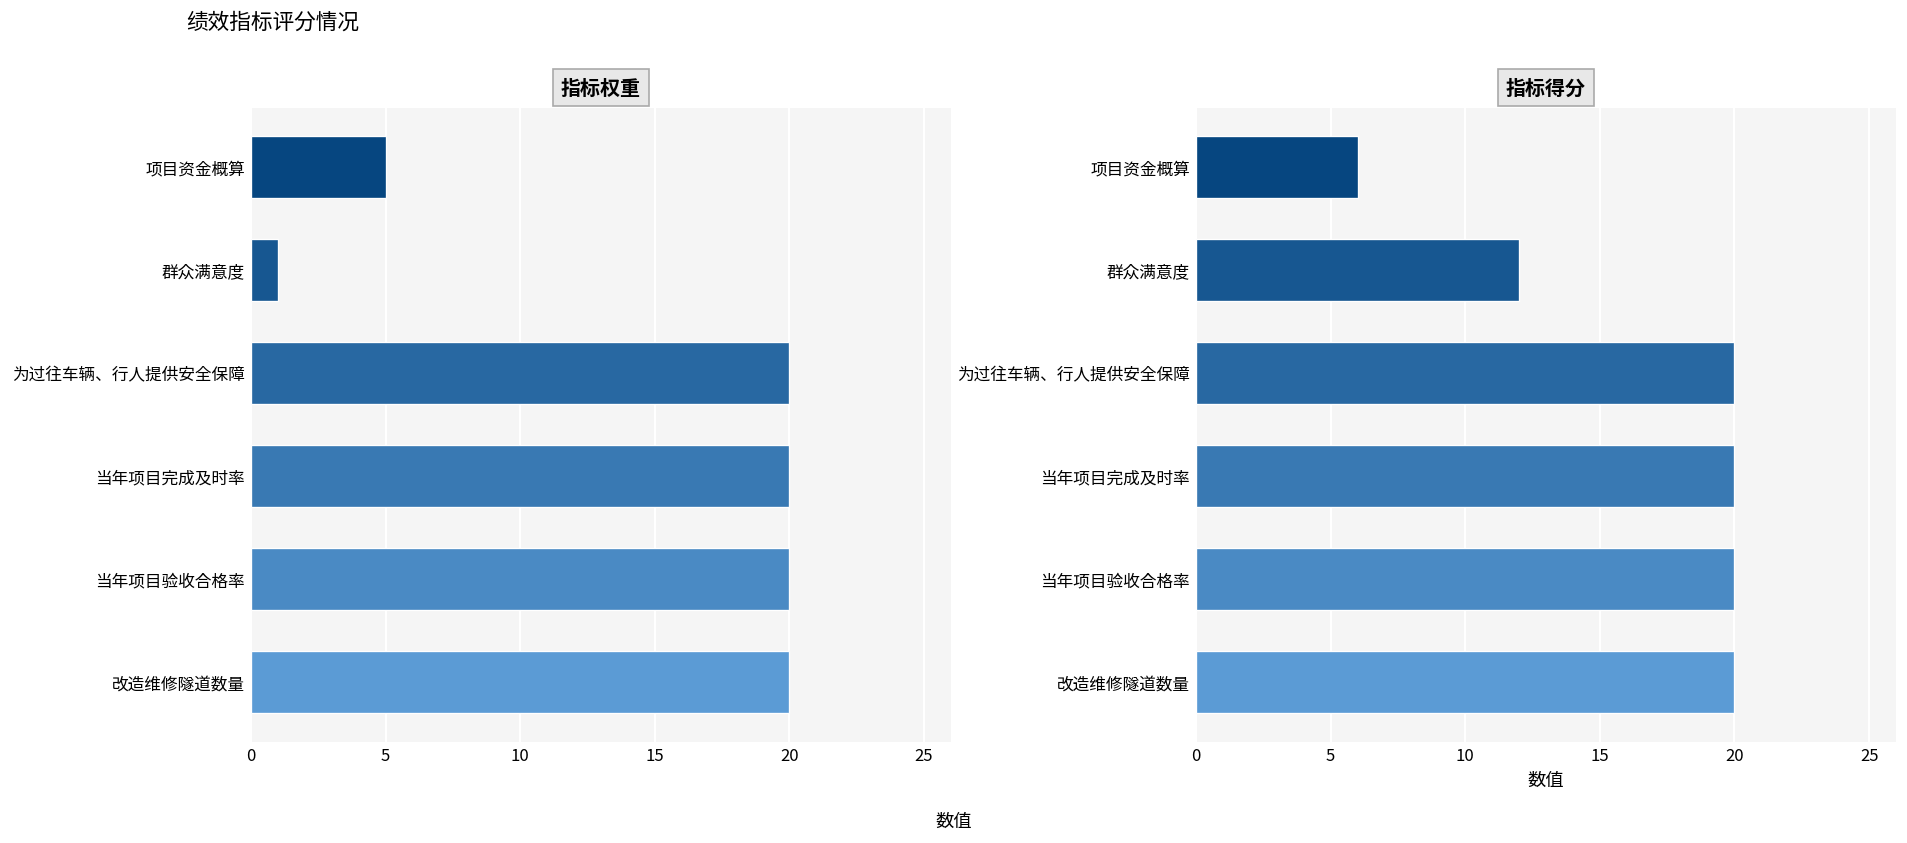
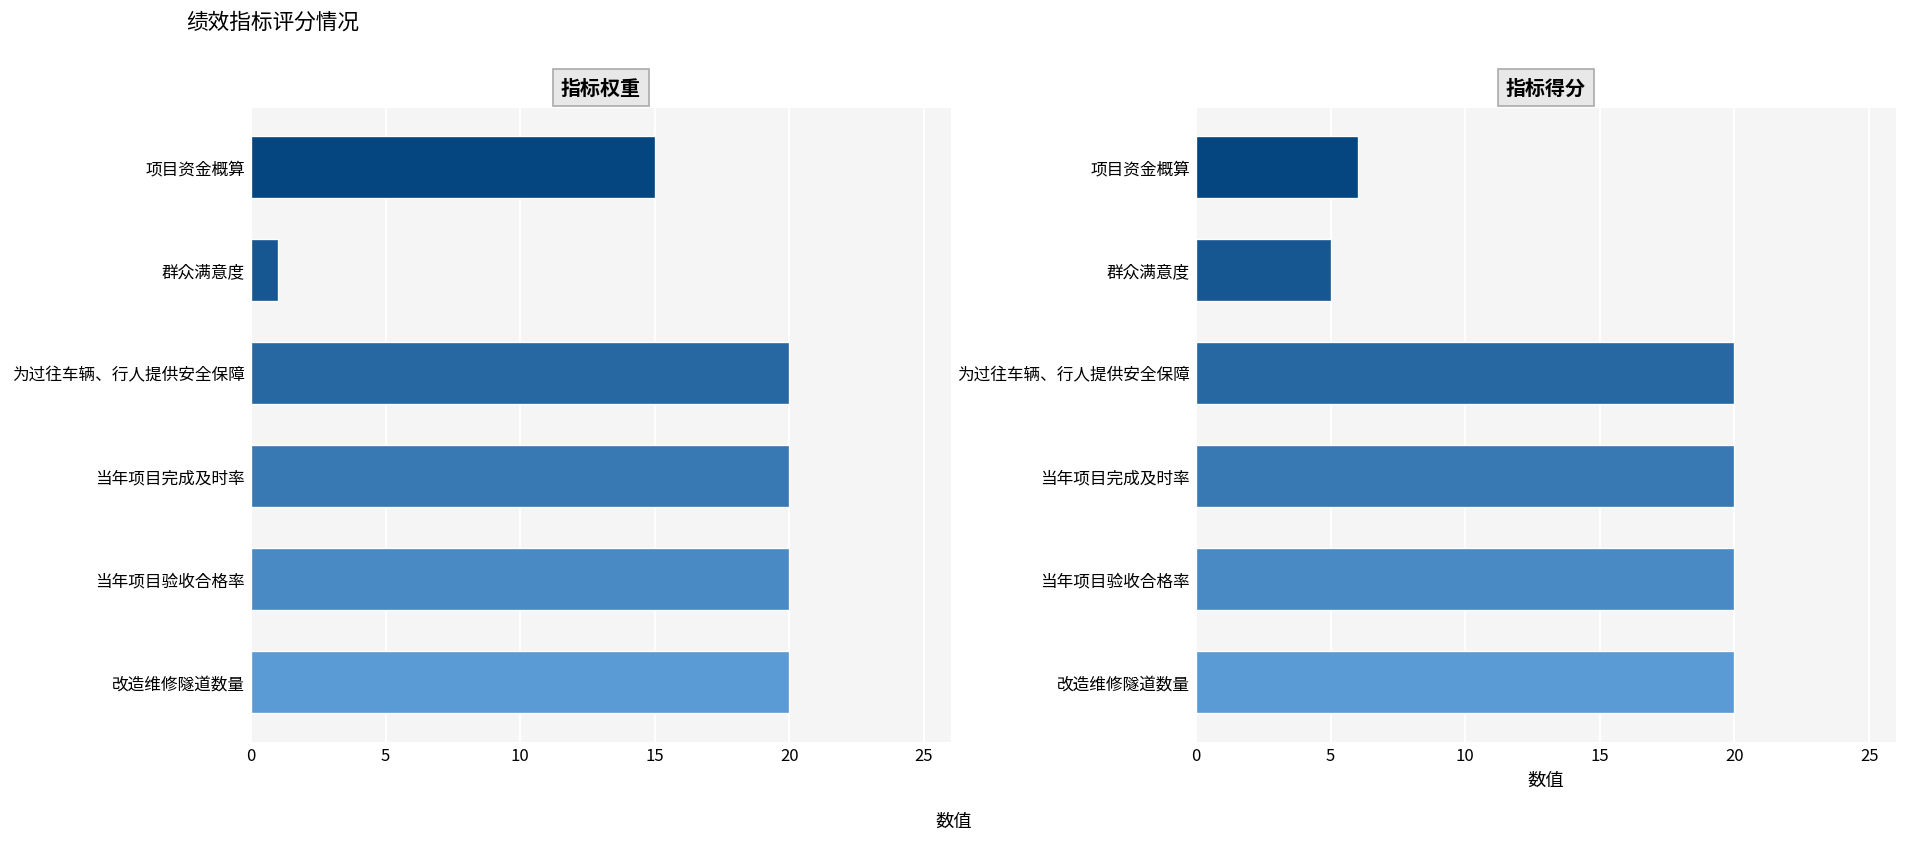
  {
    "指标权重": {
-     "项目资金概算": 5,
+     "项目资金概算": 15,
      "群众满意度": 1,
      "为过往车辆、行人提供安全保障": 20,
      "当年项目完成及时率": 20,
      "当年项目验收合格率": 20,
      "改造维修隧道数量": 20
    },
    "指标得分": {
      "项目资金概算": 6,
-     "群众满意度": 12,
+     "群众满意度": 5,
      "为过往车辆、行人提供安全保障": 20,
      "当年项目完成及时率": 20,
      "当年项目验收合格率": 20,
      "改造维修隧道数量": 20
    }
  }
